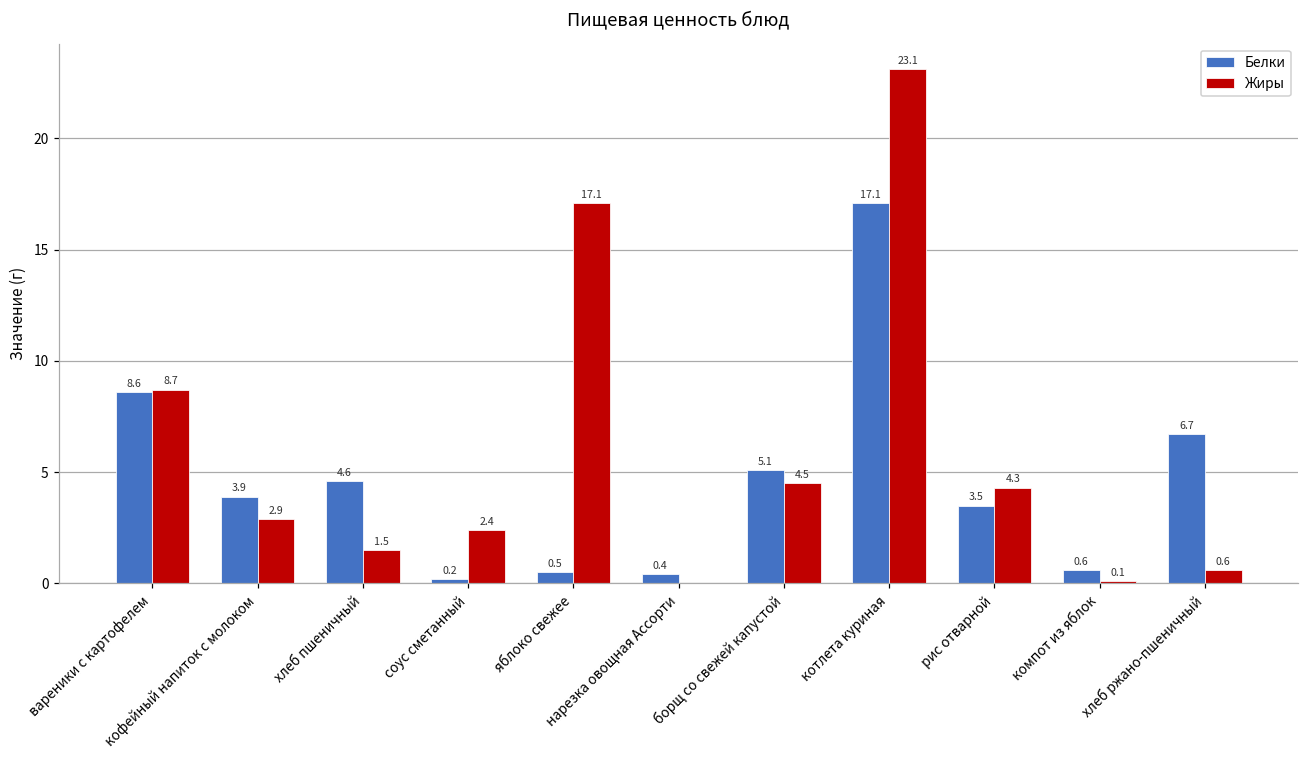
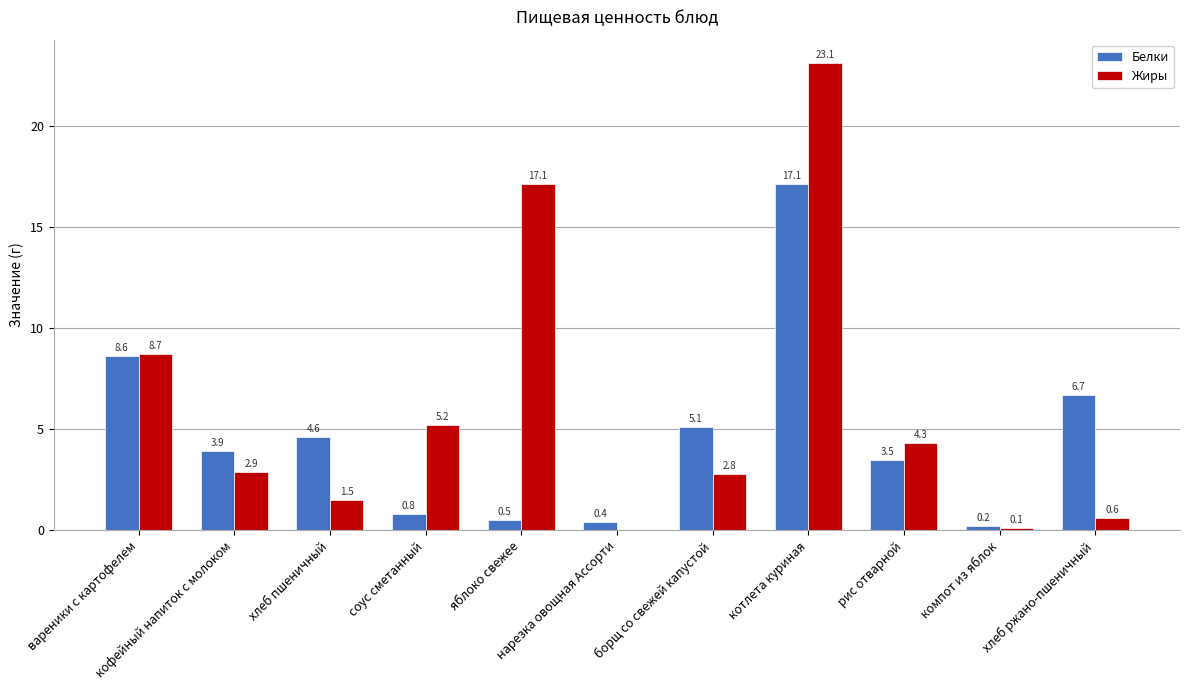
  {
    "Белки": {
      "вареники с картофелем": 8.6,
      "кофейный напиток с молоком": 3.9,
      "хлеб пшеничный": 4.6,
-     "соус сметанный": 0.2,
+     "соус сметанный": 0.8,
      "яблоко свежее": 0.5,
      "нарезка овощная Ассорти": 0.4,
      "борщ со свежей капустой": 5.1,
      "котлета куриная": 17.1,
      "рис отварной": 3.5,
-     "компот из яблок": 0.6,
+     "компот из яблок": 0.2,
      "хлеб ржано-пшеничный": 6.7
    },
    "Жиры": {
      "вареники с картофелем": 8.7,
      "кофейный напиток с молоком": 2.9,
      "хлеб пшеничный": 1.5,
-     "соус сметанный": 2.4,
+     "соус сметанный": 5.2,
      "яблоко свежее": 17.1,
-     "борщ со свежей капустой": 4.5,
+     "борщ со свежей капустой": 2.8,
      "котлета куриная": 23.1,
      "рис отварной": 4.3,
      "компот из яблок": 0.1,
      "хлеб ржано-пшеничный": 0.6
    }
  }
